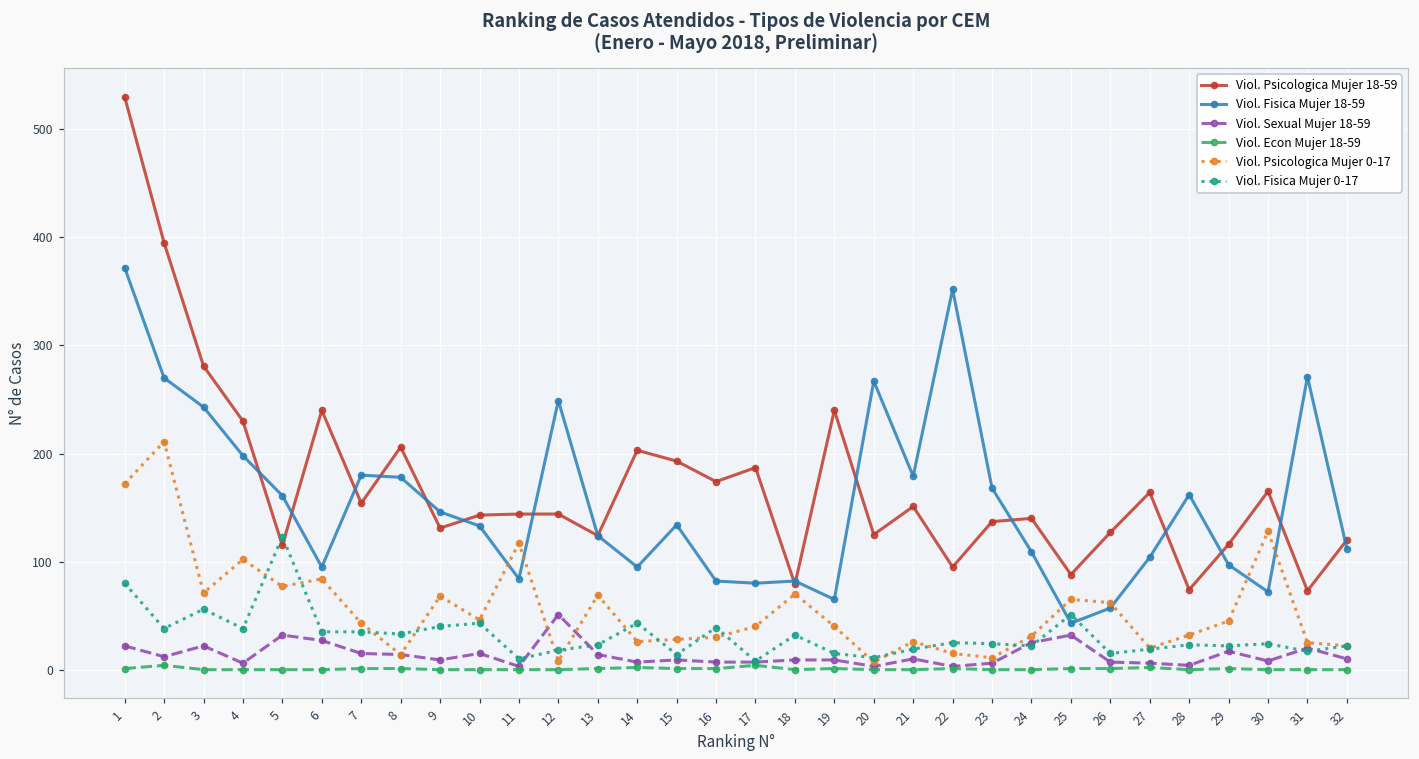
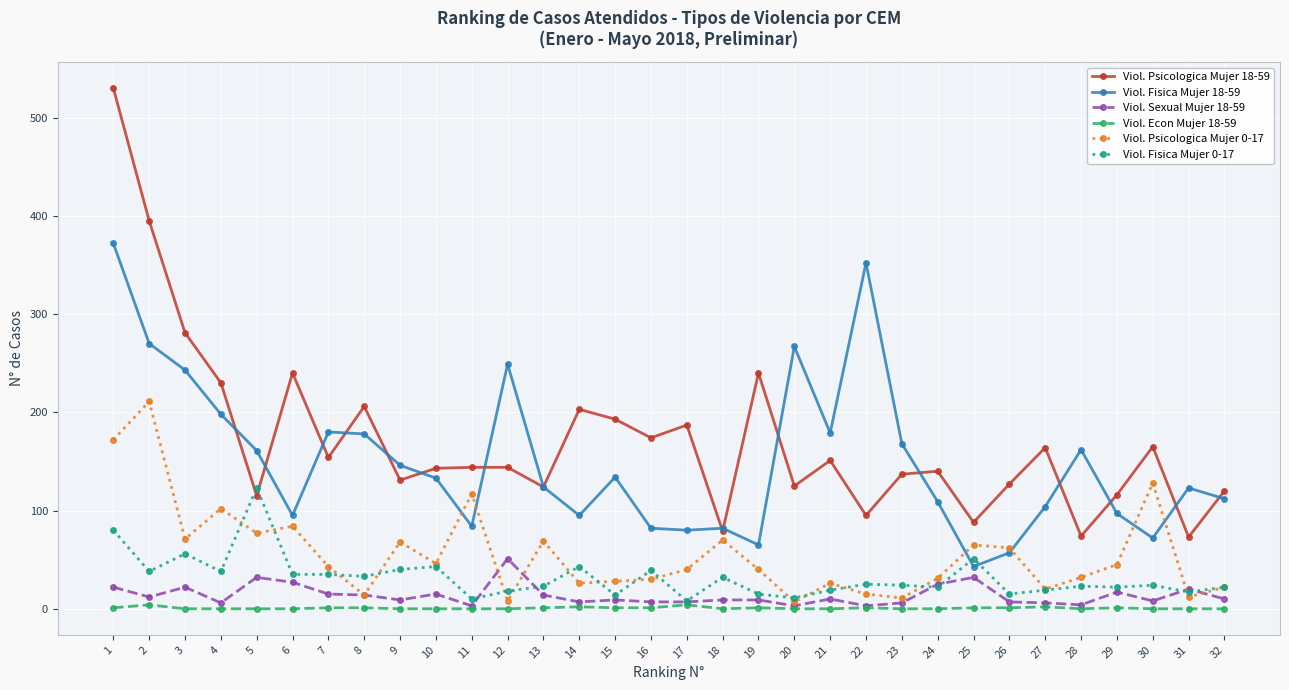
  {
    "Viol. Psicologica Mujer 18-59": {
      "1": 530,
      "2": 400,
      "3": 280,
      "4": 230,
      "5": 120,
      "6": 240,
      "7": 150,
      "8": 210,
      "9": 130,
      "10": 140,
      "11": 140,
      "12": 140,
      "14": 200,
      "15": 190,
      "16": 170,
      "17": 190,
      "18": 80,
      "19": 240,
      "20": 130,
      "21": 150,
      "22": 100,
      "23": 140,
      "24": 140,
      "25": 90,
      "26": 130,
      "27": 160,
      "28": 70,
      "29": 120,
      "30": 170,
      "31": 70,
      "32": 120
    },
    "Viol. Fisica Mujer 18-59": {
      "1": 370,
      "2": 270,
      "3": 240,
      "4": 200,
      "5": 160,
      "6": 100,
      "7": 180,
      "8": 180,
      "9": 150,
      "10": 130,
      "11": 80,
      "12": 250,
      "14": 100,
      "15": 130,
      "16": 80,
      "17": 80,
      "18": 80,
      "19": 70,
      "20": 270,
      "21": 180,
      "22": 350,
      "23": 170,
      "24": 110,
      "25": 40,
      "26": 60,
      "27": 100,
      "28": 160,
      "29": 100,
      "30": 70,
-     "31": 270,
+     "31": 120,
      "32": 110
    },
    "Viol. Sexual Mujer 18-59": {
      "1": 20,
      "2": 10,
      "3": 20,
      "4": 10,
      "5": 30,
      "6": 30,
      "7": 20,
      "9": 10,
      "10": 20,
      "11": 0,
      "12": 50,
      "13": 10,
      "14": 10,
      "15": 10,
      "16": 10,
      "18": 10,
      "19": 10,
      "20": 0,
      "21": 10,
      "23": 10,
      "24": 30,
      "25": 30,
      "26": 10,
      "27": 10,
      "28": 0,
      "29": 20,
      "30": 10,
      "31": 20,
      "32": 10
    },
    "Viol. Psicologica Mujer 0-17": {
      "1": 170,
      "2": 210,
      "3": 70,
      "4": 100,
      "5": 80,
      "6": 80,
      "7": 40,
      "9": 70,
      "10": 50,
      "11": 120,
      "12": 10,
      "13": 70,
      "14": 30,
      "15": 30,
      "16": 30,
      "17": 40,
      "18": 70,
      "19": 40,
      "20": 10,
      "21": 30,
      "22": 20,
      "23": 10,
      "24": 30,
      "25": 70,
      "26": 60,
      "28": 30,
      "29": 50,
      "30": 130,
-     "31": 30
+     "31": 10
    }
  }
